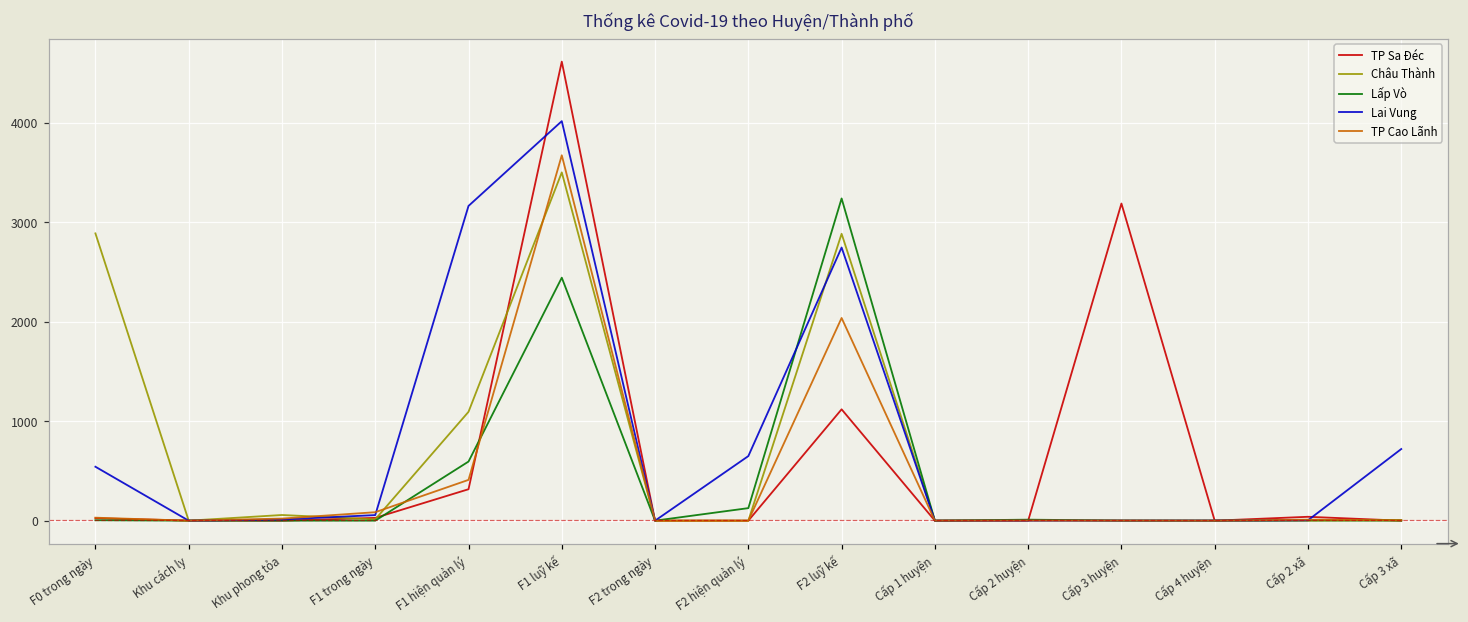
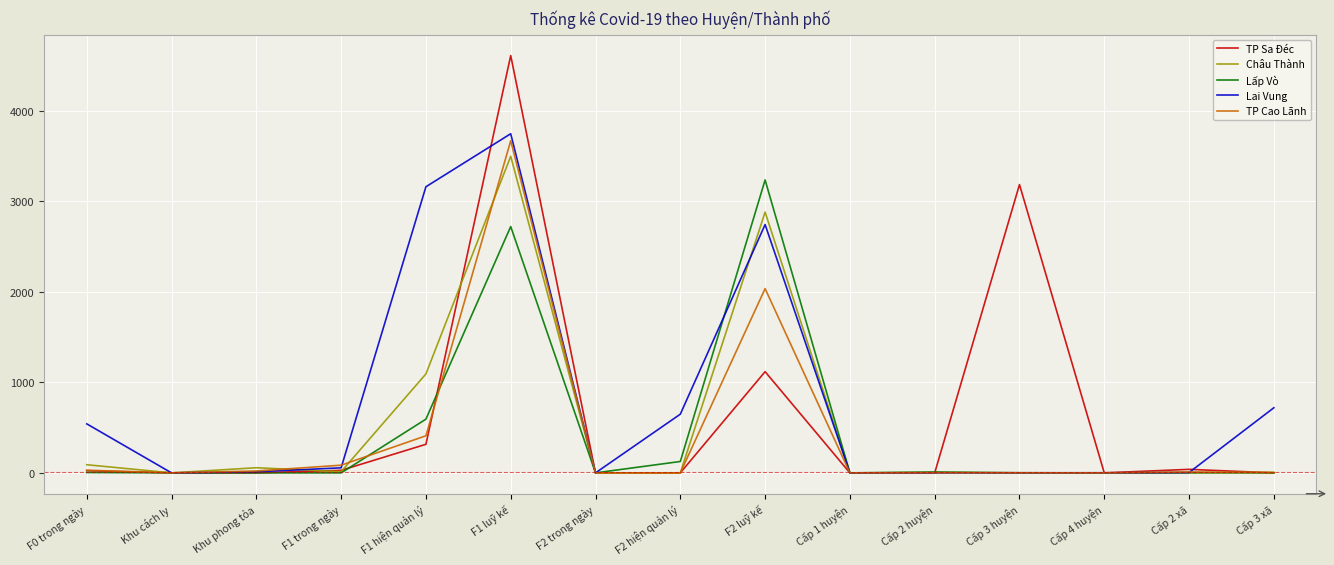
  {
    "TP Sa Đéc": {
      "F1 hiện quản lý": 300,
      "F1 luỹ kế": 4600,
      "F2 luỹ kế": 1100,
      "Cấp 3 huyện": 3200,
      "Cấp 2 xã": 0
    },
    "Châu Thành": {
-     "F0 trong ngày": 2900,
+     "F0 trong ngày": 100,
      "Khu phong tỏa": 100,
      "F1 hiện quản lý": 1100,
      "F1 luỹ kế": 3500,
      "F2 luỹ kế": 2900
    },
    "Lấp Vò": {
      "F1 hiện quản lý": 600,
-     "F1 luỹ kế": 2400,
+     "F1 luỹ kế": 2700,
      "F2 hiện quản lý": 100,
      "F2 luỹ kế": 3200
    },
    "Lai Vung": {
      "F0 trong ngày": 500,
      "F1 hiện quản lý": 3200,
-     "F1 luỹ kế": 4000,
+     "F1 luỹ kế": 3700,
      "F2 hiện quản lý": 600,
      "F2 luỹ kế": 2700,
      "Cấp 3 xã": 700
    },
    "TP Cao Lãnh": {
      "F1 trong ngày": 100,
      "F1 hiện quản lý": 400,
      "F1 luỹ kế": 3700,
      "F2 luỹ kế": 2000
    }
  }
